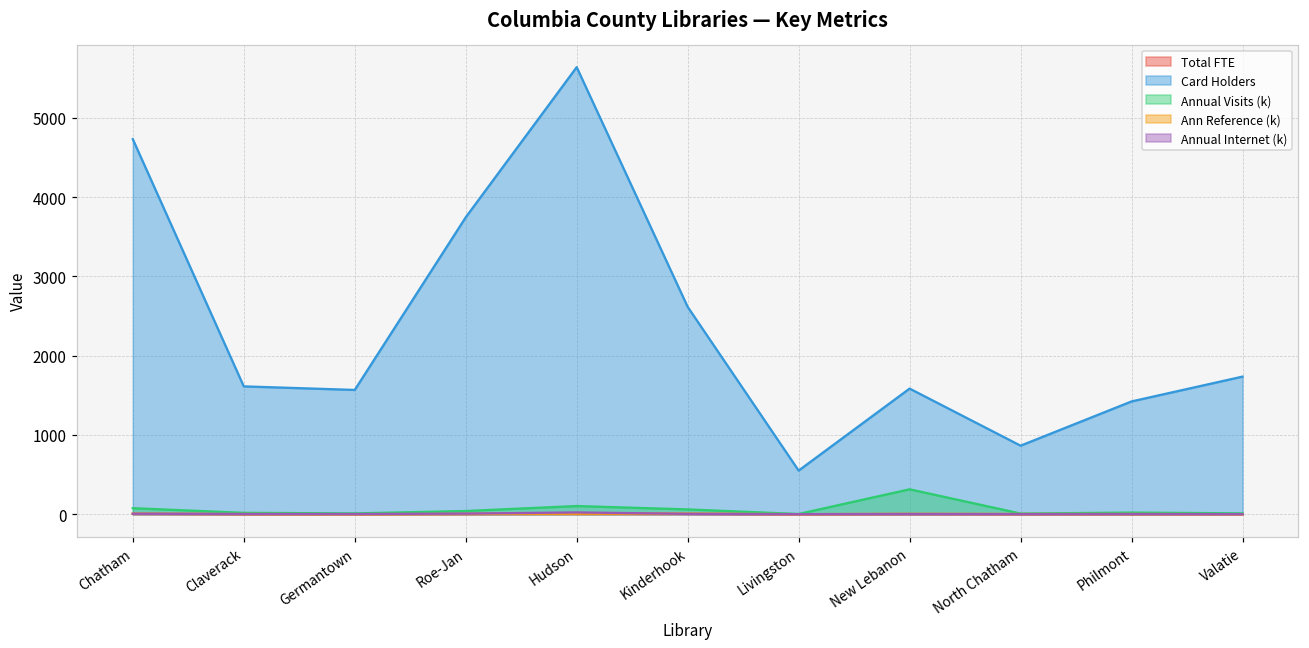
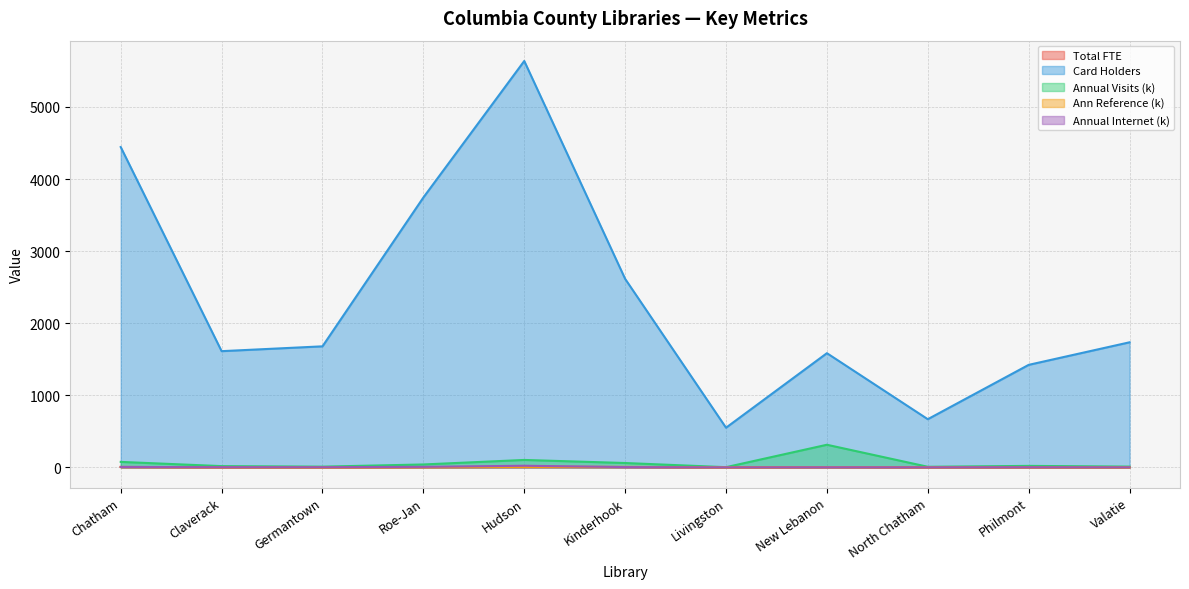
  {
    "Card Holders": {
-     "Chatham": 4700,
+     "Chatham": 4400,
      "Claverack": 1600,
-     "Germantown": 1600,
+     "Germantown": 1700,
      "Roe-Jan": 3700,
      "Hudson": 5600,
      "Kinderhook": 2600,
      "Livingston": 600,
      "New Lebanon": 1600,
-     "North Chatham": 900,
+     "North Chatham": 700,
      "Philmont": 1400,
      "Valatie": 1700
    },
    "Annual Visits (k)": {
      "Chatham": 100,
      "Hudson": 100,
      "Kinderhook": 100,
      "New Lebanon": 300
    }
  }
